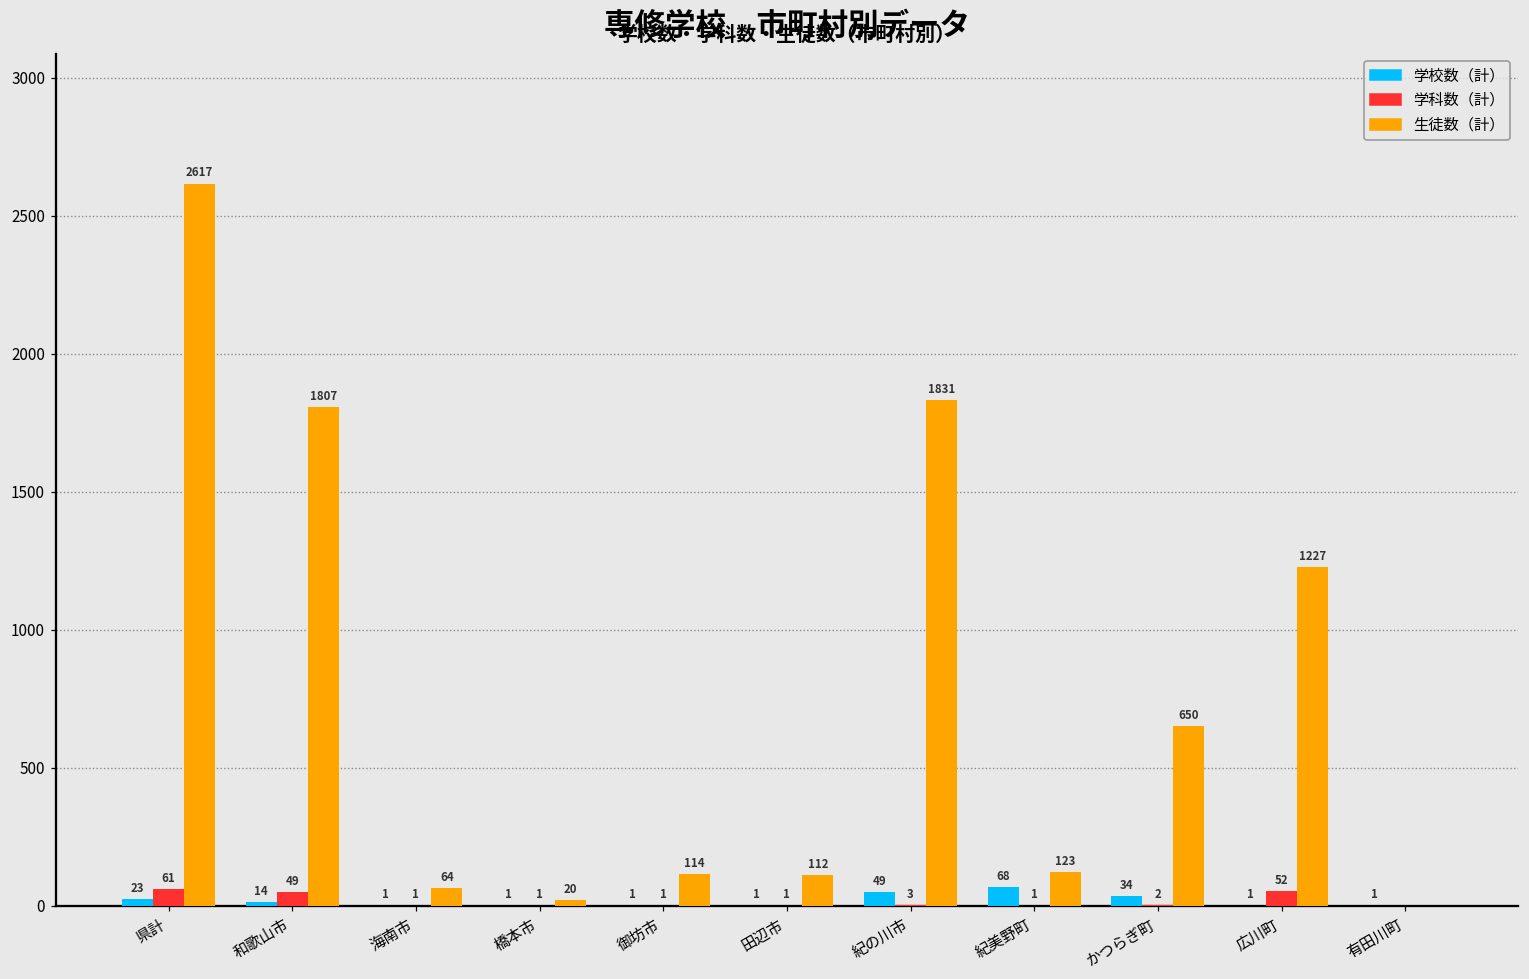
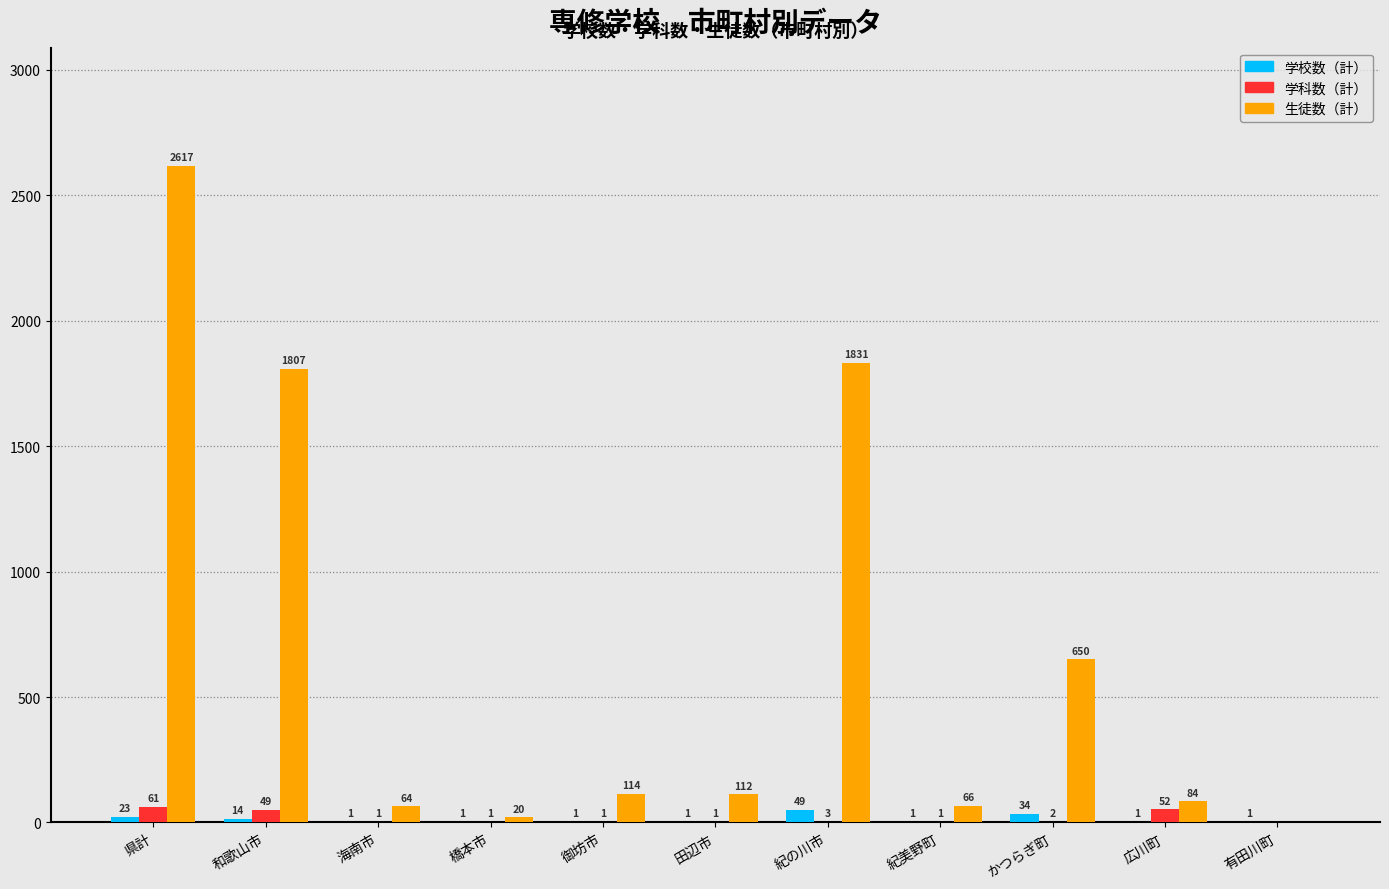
  {
    "学校数（計）": {
      "県計": 23,
      "和歌山市": 14,
      "海南市": 1,
      "橋本市": 1,
      "御坊市": 1,
      "田辺市": 1,
      "紀の川市": 49,
-     "紀美野町": 68,
+     "紀美野町": 1,
      "かつらぎ町": 34,
      "広川町": 1,
      "有田川町": 1
    },
    "学科数（計）": {
      "県計": 61,
      "和歌山市": 49,
      "海南市": 1,
      "橋本市": 1,
      "御坊市": 1,
      "田辺市": 1,
      "紀の川市": 3,
      "紀美野町": 1,
      "かつらぎ町": 2,
      "広川町": 52
    },
    "生徒数（計）": {
      "県計": 2617,
      "和歌山市": 1807,
      "海南市": 64,
      "橋本市": 20,
      "御坊市": 114,
      "田辺市": 112,
      "紀の川市": 1831,
-     "紀美野町": 123,
+     "紀美野町": 66,
      "かつらぎ町": 650,
-     "広川町": 1227
+     "広川町": 84
    }
  }
